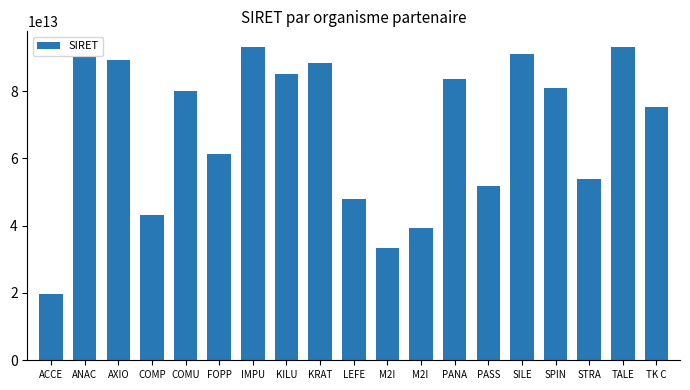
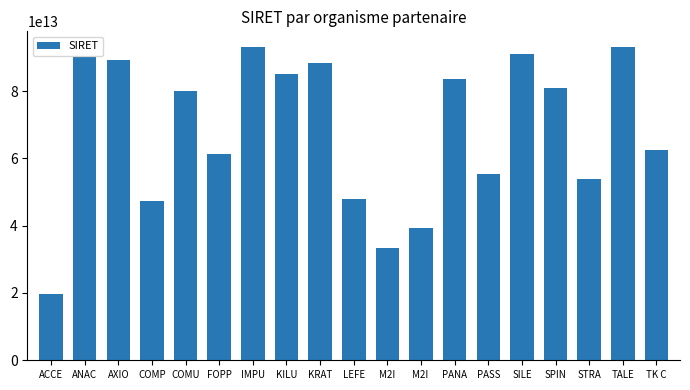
  {
    "ACCE": 20000000000000,
    "ANAC": 90000000000000,
    "AXIO": 89000000000000,
-   "COMP": 43000000000000,
+   "COMP": 47000000000000,
    "COMU": 80000000000000,
    "FOPP": 61000000000000,
    "IMPU": 93000000000000,
    "KILU": 85000000000000,
    "KRAT": 88000000000000,
    "LEFE": 48000000000000,
    "PANA": 84000000000000,
-   "PASS": 52000000000000,
+   "PASS": 55000000000000,
    "SILE": 91000000000000,
    "SPIN": 81000000000000,
    "STRA": 54000000000000,
    "TALE": 93000000000000,
-   "TK C": 75000000000000
+   "TK C": 63000000000000
  }
